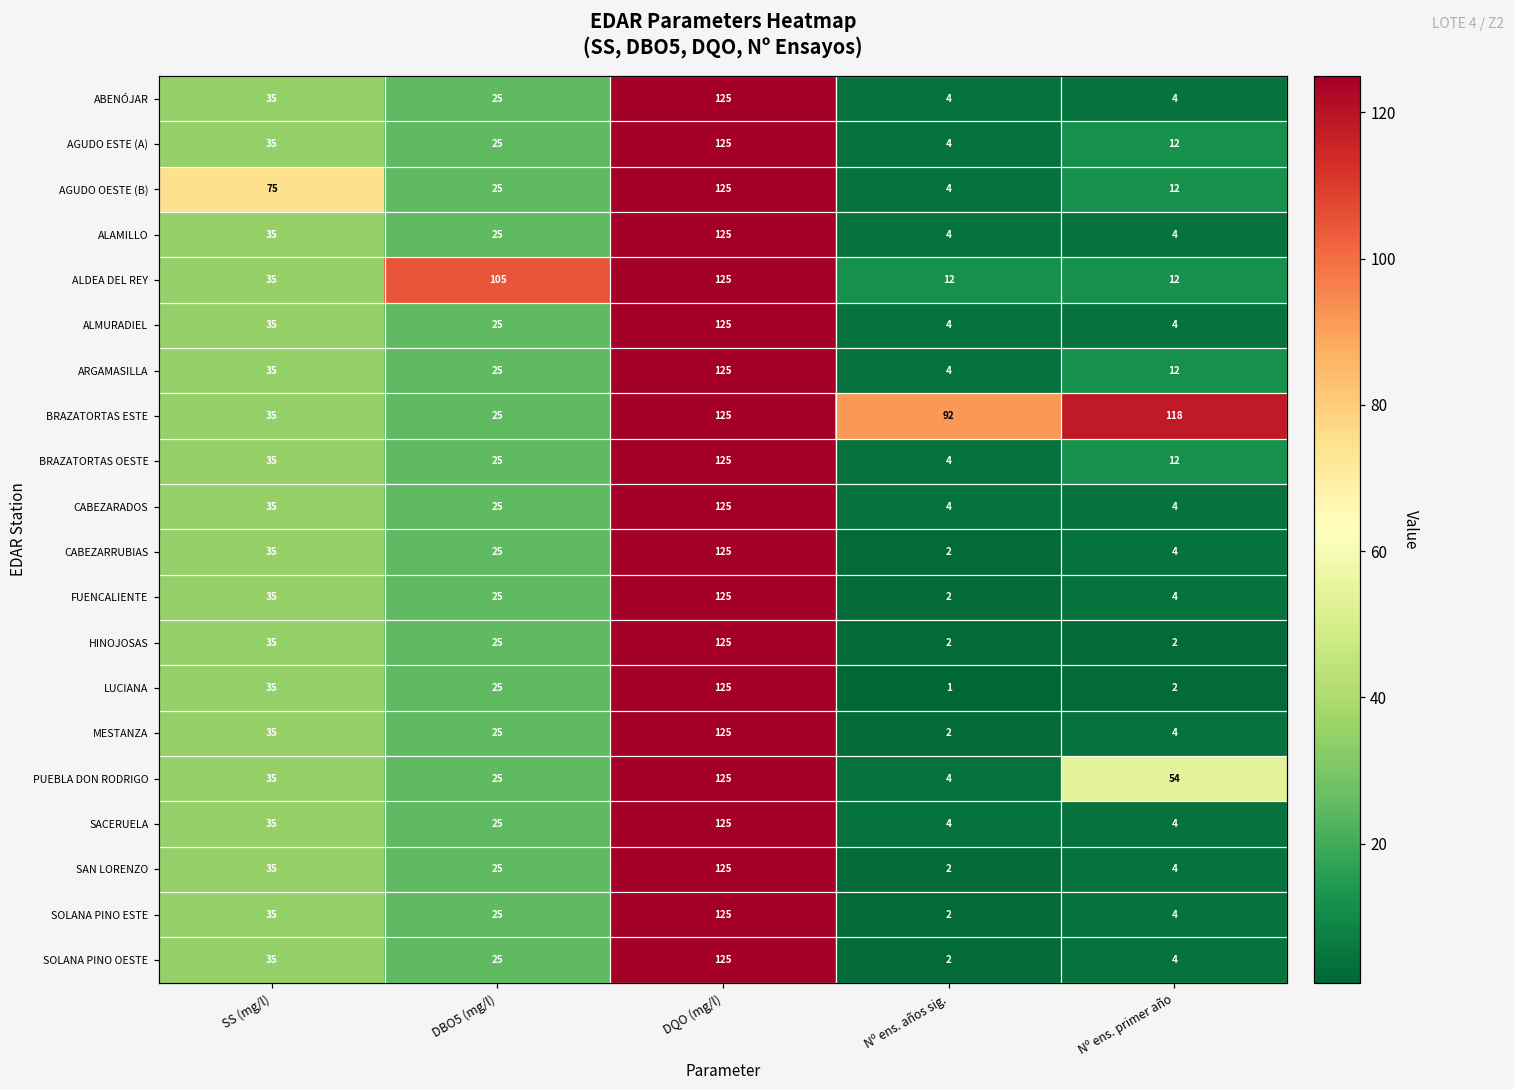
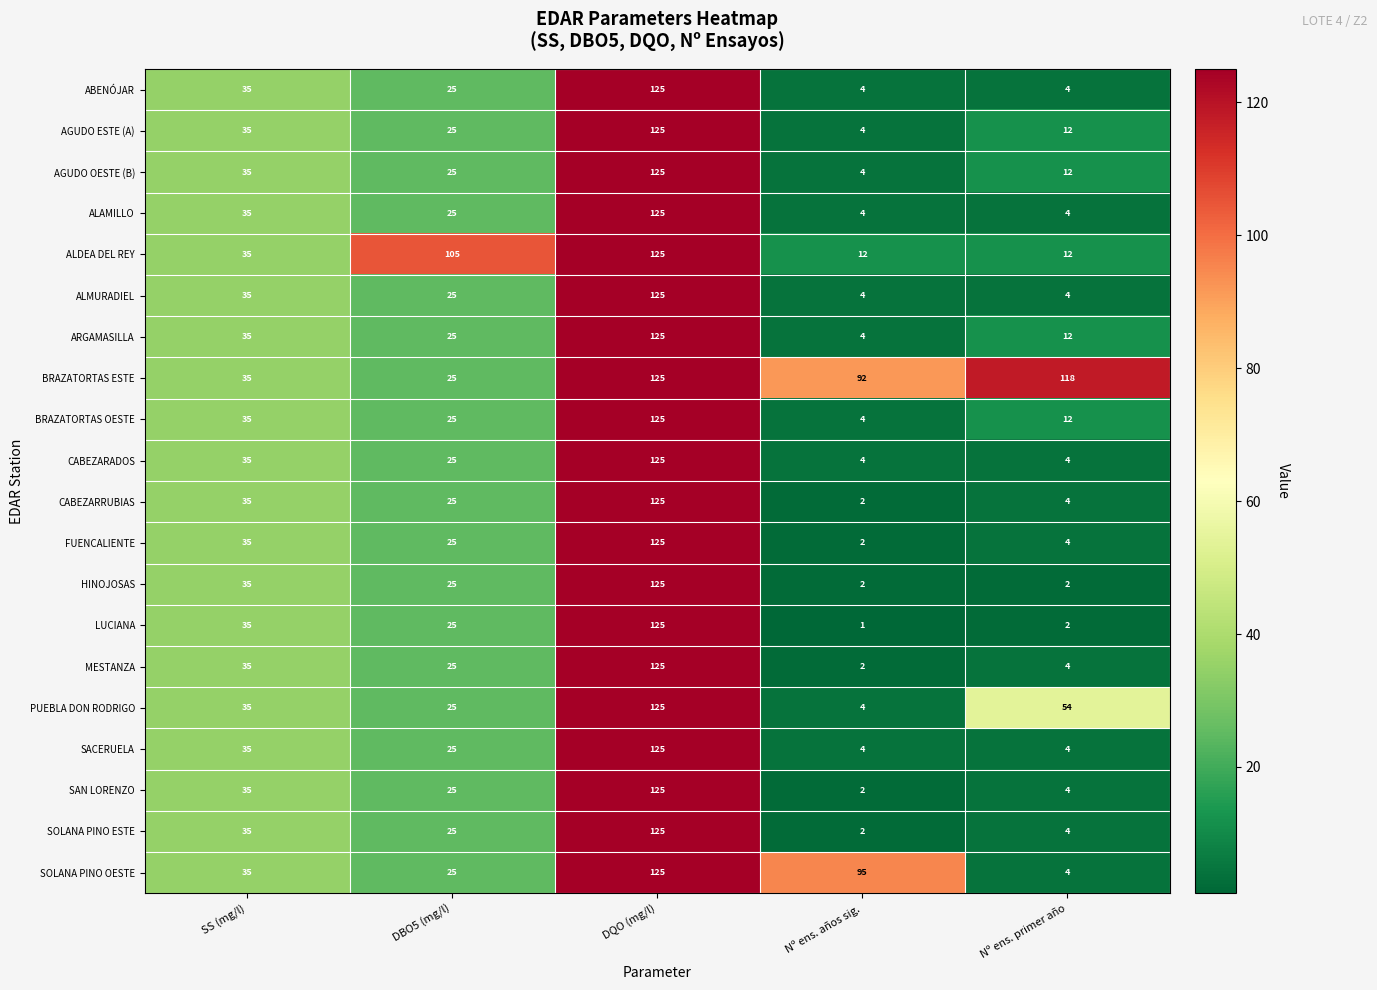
  {
    "ABENÓJAR": {
      "SS (mg/l)": 35,
      "DBO5 (mg/l)": 25,
      "DQO (mg/l)": 125,
      "Nº ens. años sig.": 4,
      "Nº ens. primer año": 4
    },
    "AGUDO ESTE (A)": {
      "SS (mg/l)": 35,
      "DBO5 (mg/l)": 25,
      "DQO (mg/l)": 125,
      "Nº ens. años sig.": 4,
      "Nº ens. primer año": 12
    },
    "AGUDO OESTE (B)": {
-     "SS (mg/l)": 75,
+     "SS (mg/l)": 35,
      "DBO5 (mg/l)": 25,
      "DQO (mg/l)": 125,
      "Nº ens. años sig.": 4,
      "Nº ens. primer año": 12
    },
    "ALAMILLO": {
      "SS (mg/l)": 35,
      "DBO5 (mg/l)": 25,
      "DQO (mg/l)": 125,
      "Nº ens. años sig.": 4,
      "Nº ens. primer año": 4
    },
    "ALDEA DEL REY": {
      "SS (mg/l)": 35,
      "DBO5 (mg/l)": 105,
      "DQO (mg/l)": 125,
      "Nº ens. años sig.": 12,
      "Nº ens. primer año": 12
    },
    "ALMURADIEL": {
      "SS (mg/l)": 35,
      "DBO5 (mg/l)": 25,
      "DQO (mg/l)": 125,
      "Nº ens. años sig.": 4,
      "Nº ens. primer año": 4
    },
    "ARGAMASILLA": {
      "SS (mg/l)": 35,
      "DBO5 (mg/l)": 25,
      "DQO (mg/l)": 125,
      "Nº ens. años sig.": 4,
      "Nº ens. primer año": 12
    },
    "BRAZATORTAS ESTE": {
      "SS (mg/l)": 35,
      "DBO5 (mg/l)": 25,
      "DQO (mg/l)": 125,
      "Nº ens. años sig.": 92,
      "Nº ens. primer año": 118
    },
    "BRAZATORTAS OESTE": {
      "SS (mg/l)": 35,
      "DBO5 (mg/l)": 25,
      "DQO (mg/l)": 125,
      "Nº ens. años sig.": 4,
      "Nº ens. primer año": 12
    },
    "CABEZARADOS": {
      "SS (mg/l)": 35,
      "DBO5 (mg/l)": 25,
      "DQO (mg/l)": 125,
      "Nº ens. años sig.": 4,
      "Nº ens. primer año": 4
    },
    "CABEZARRUBIAS": {
      "SS (mg/l)": 35,
      "DBO5 (mg/l)": 25,
      "DQO (mg/l)": 125,
      "Nº ens. años sig.": 2,
      "Nº ens. primer año": 4
    },
    "FUENCALIENTE": {
      "SS (mg/l)": 35,
      "DBO5 (mg/l)": 25,
      "DQO (mg/l)": 125,
      "Nº ens. años sig.": 2,
      "Nº ens. primer año": 4
    },
    "HINOJOSAS": {
      "SS (mg/l)": 35,
      "DBO5 (mg/l)": 25,
      "DQO (mg/l)": 125,
      "Nº ens. años sig.": 2,
      "Nº ens. primer año": 2
    },
    "LUCIANA": {
      "SS (mg/l)": 35,
      "DBO5 (mg/l)": 25,
      "DQO (mg/l)": 125,
      "Nº ens. años sig.": 1,
      "Nº ens. primer año": 2
    },
    "MESTANZA": {
      "SS (mg/l)": 35,
      "DBO5 (mg/l)": 25,
      "DQO (mg/l)": 125,
      "Nº ens. años sig.": 2,
      "Nº ens. primer año": 4
    },
    "PUEBLA DON RODRIGO": {
      "SS (mg/l)": 35,
      "DBO5 (mg/l)": 25,
      "DQO (mg/l)": 125,
      "Nº ens. años sig.": 4,
      "Nº ens. primer año": 54
    },
    "SACERUELA": {
      "SS (mg/l)": 35,
      "DBO5 (mg/l)": 25,
      "DQO (mg/l)": 125,
      "Nº ens. años sig.": 4,
      "Nº ens. primer año": 4
    },
    "SAN LORENZO": {
      "SS (mg/l)": 35,
      "DBO5 (mg/l)": 25,
      "DQO (mg/l)": 125,
      "Nº ens. años sig.": 2,
      "Nº ens. primer año": 4
    },
    "SOLANA PINO ESTE": {
      "SS (mg/l)": 35,
      "DBO5 (mg/l)": 25,
      "DQO (mg/l)": 125,
      "Nº ens. años sig.": 2,
      "Nº ens. primer año": 4
    },
    "SOLANA PINO OESTE": {
      "SS (mg/l)": 35,
      "DBO5 (mg/l)": 25,
      "DQO (mg/l)": 125,
-     "Nº ens. años sig.": 2,
+     "Nº ens. años sig.": 95,
      "Nº ens. primer año": 4
    }
  }
